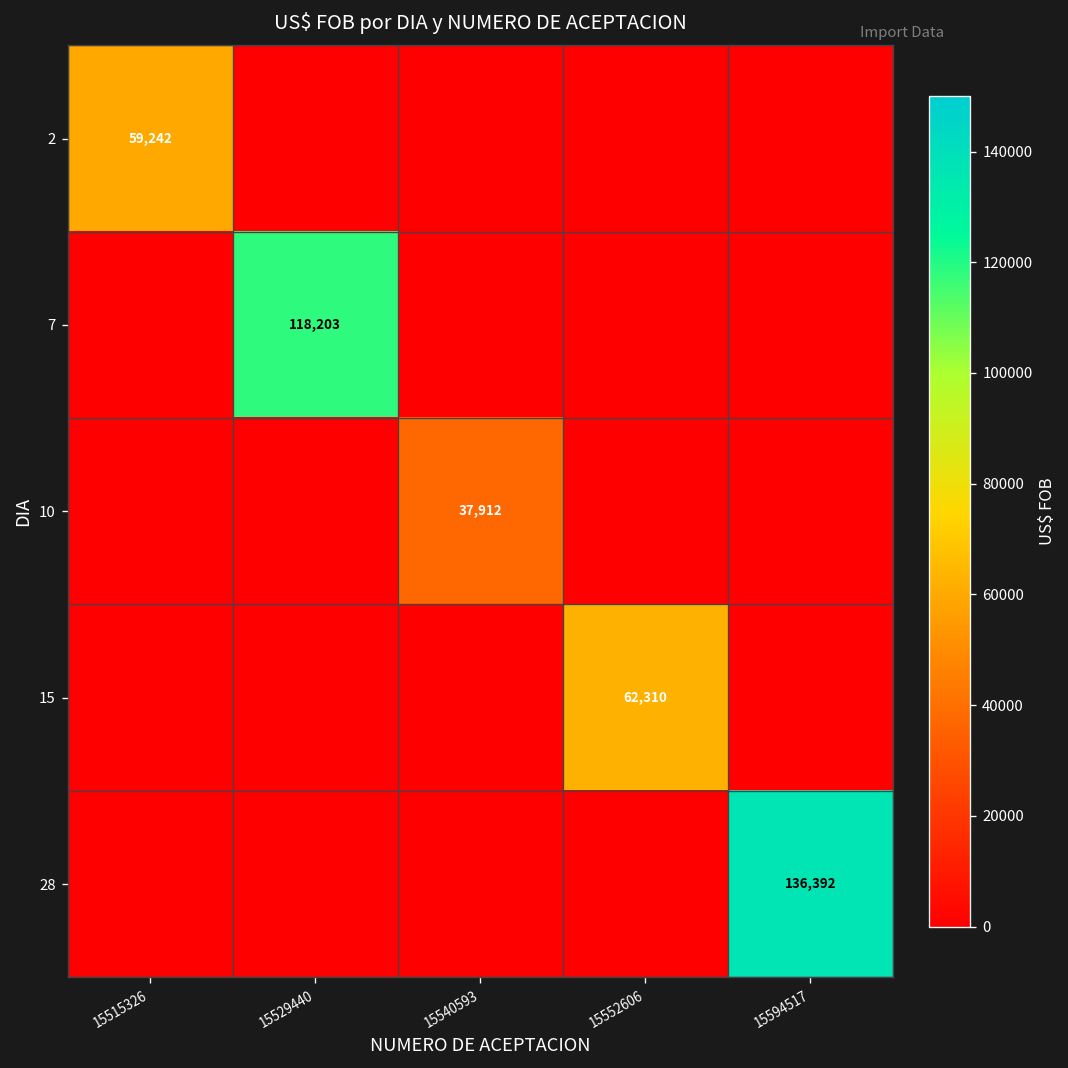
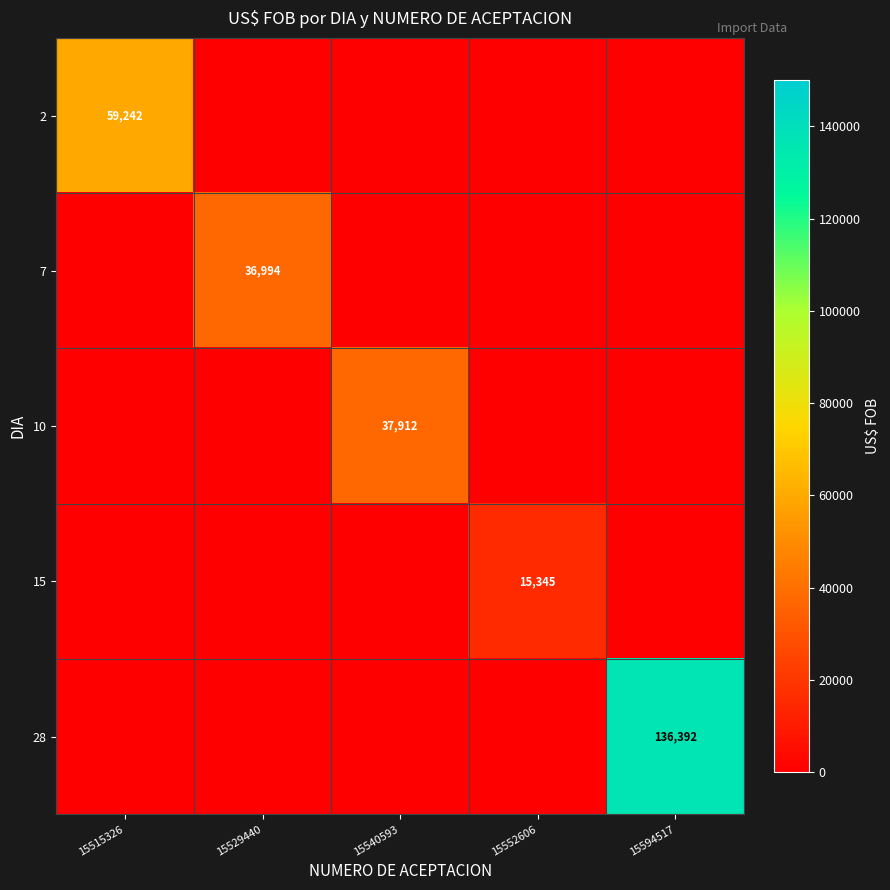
  {
    "2": {
      "15515326": "59,242"
    },
    "7": {
-     "15529440": "118,203"
+     "15529440": "36,994"
    },
    "10": {
      "15540593": "37,912"
    },
    "15": {
-     "15552606": "62,310"
+     "15552606": "15,345"
    },
    "28": {
      "15594517": "136,392"
    }
  }
